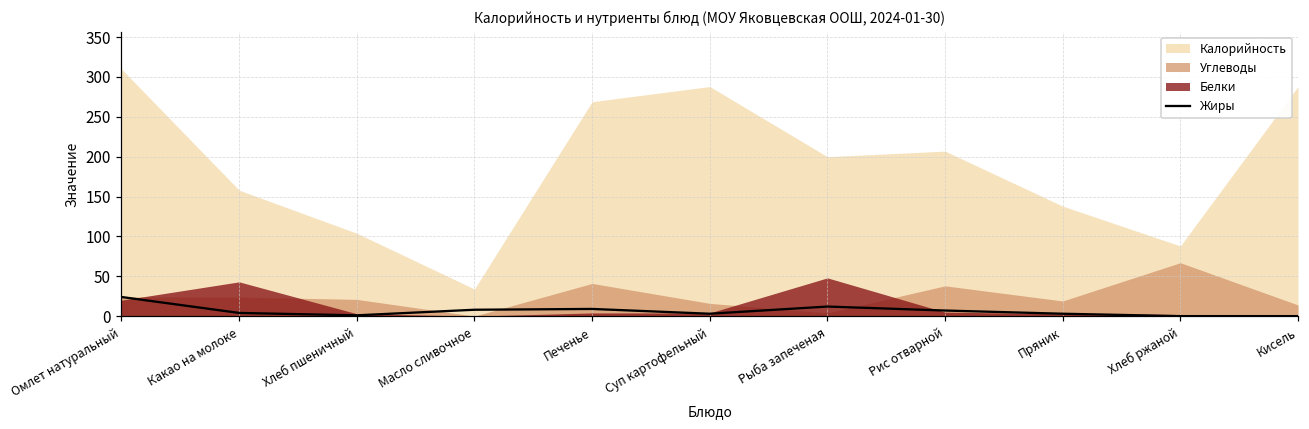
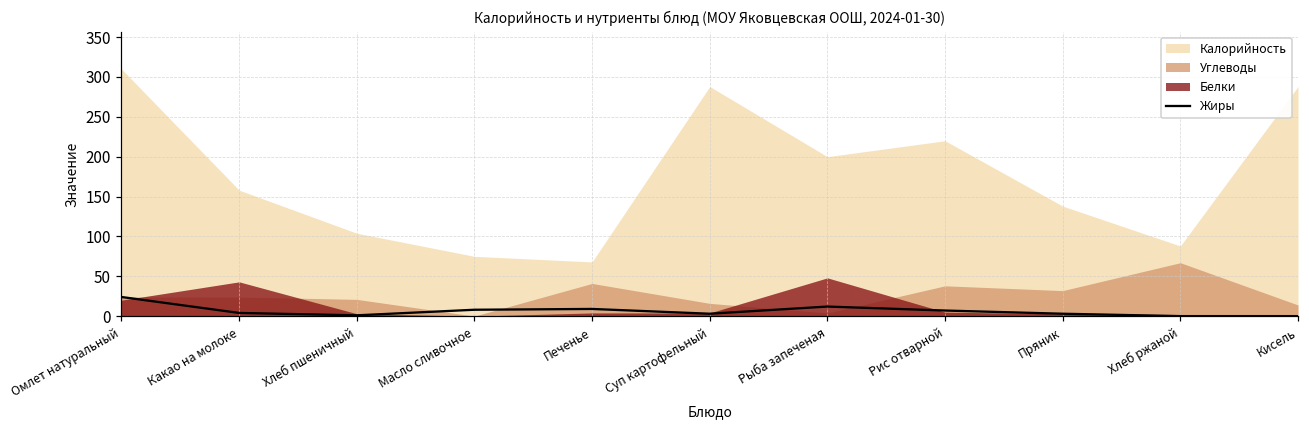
  {
    "Калорийность": {
      "Омлет натуральный": 310,
      "Какао на молоке": 160,
      "Хлеб пшеничный": 100,
-     "Масло сливочное": 30,
-     "Печенье": 270,
+     "Масло сливочное": 80,
+     "Печенье": 70,
      "Суп картофельный": 290,
      "Рыба запеченая": 200,
-     "Рис отварной": 210,
+     "Рис отварной": 220,
      "Пряник": 140,
      "Хлеб ржаной": 90,
      "Кисель": 290
    },
    "Жиры": {
      "Какао на молоке": 0,
      "Масло сливочное": 10,
      "Печенье": 10,
      "Рыба запеченая": 10
    },
    "Углеводы": {
      "Какао на молоке": 20,
      "Хлеб пшеничный": 20,
      "Печенье": 40,
      "Суп картофельный": 20,
      "Рыба запеченая": 0,
      "Рис отварной": 40,
-     "Пряник": 20,
+     "Пряник": 30,
      "Хлеб ржаной": 70,
      "Кисель": 10
    },
    "Белки": {
      "Омлет натуральный": 20,
      "Какао на молоке": 40,
      "Печенье": 0,
      "Рыба запеченая": 50
    }
  }
